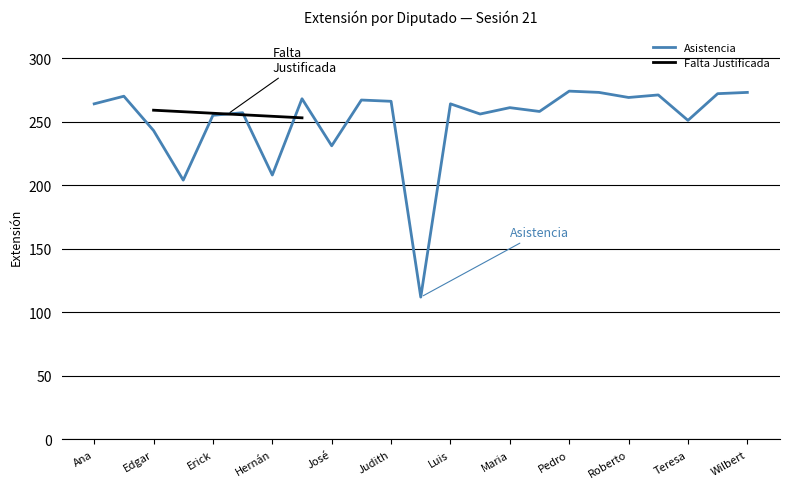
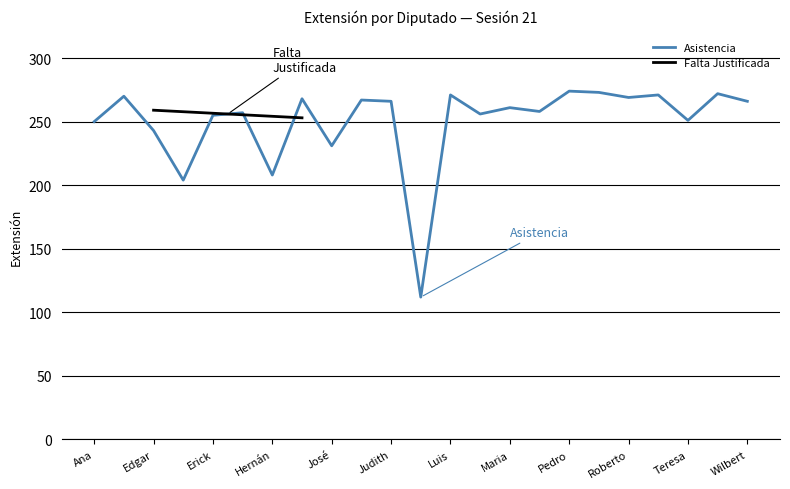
  {
    "Asistencia": {
-     "Ana": 264,
+     "Ana": 250,
      "Edgar": 243,
      "Erick": 255,
      "Hernán": 208,
      "José": 231,
      "Judith": 266,
-     "Luis": 264,
+     "Luis": 271,
      "Maria": 261,
      "Pedro": 274,
      "Roberto": 269,
      "Teresa": 251,
-     "Wilbert": 273
+     "Wilbert": 266
    },
    "Falta Justificada": {
      "Edgar": 259
    }
  }
